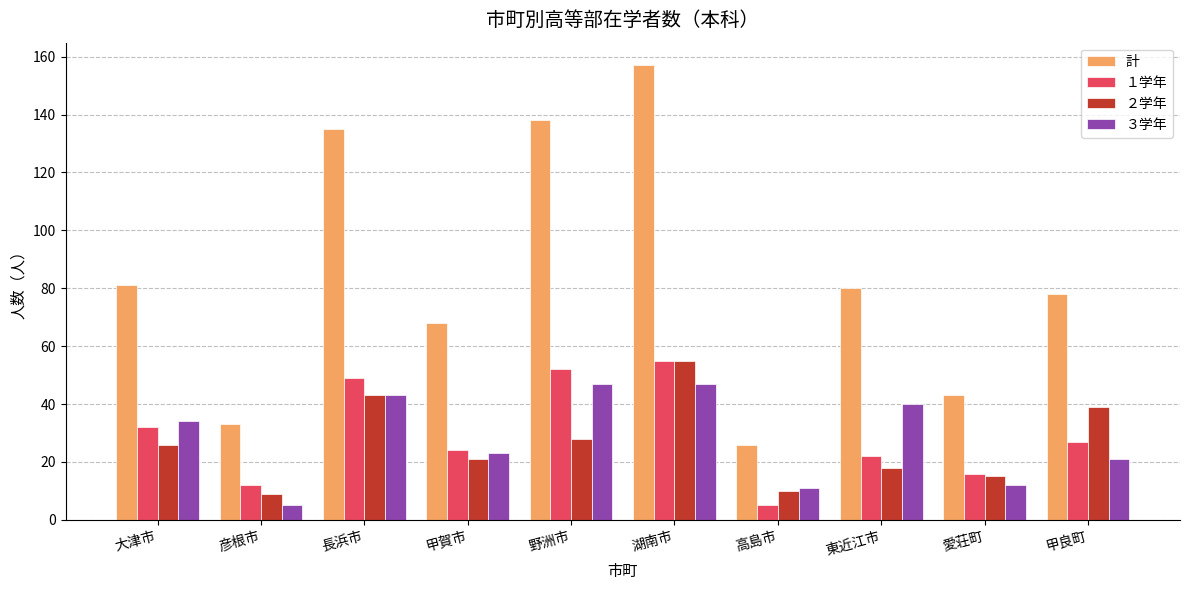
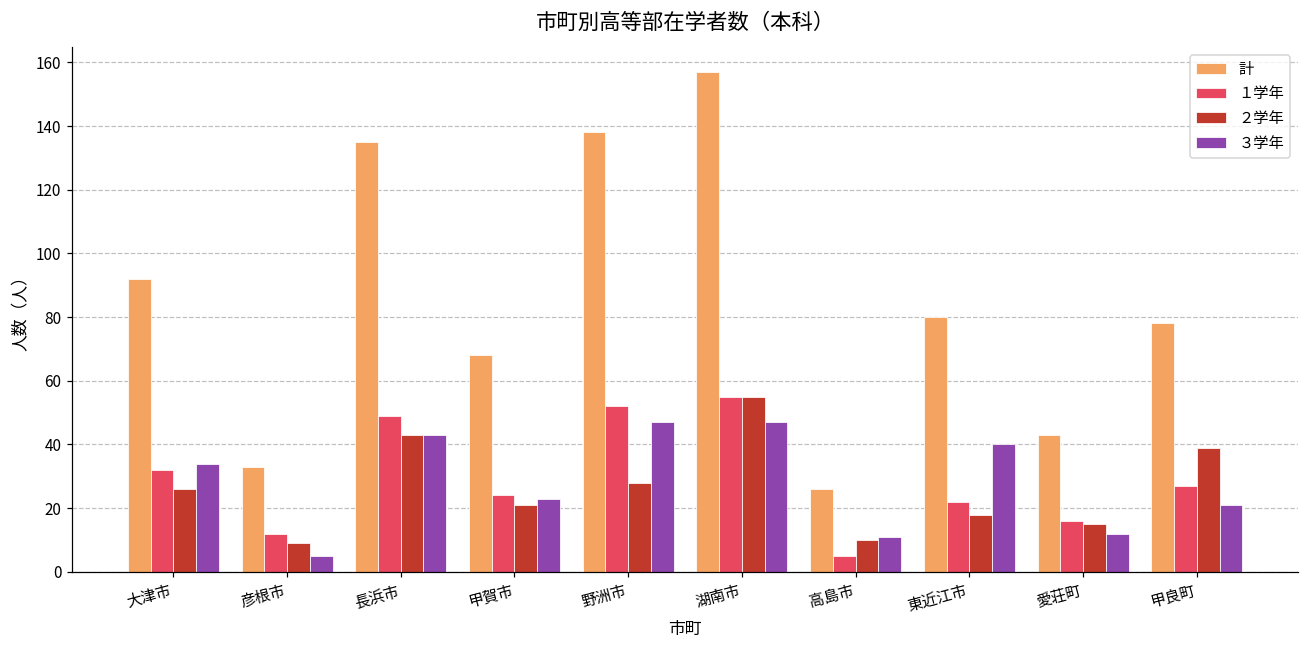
  {
    "計": {
-     "大津市": 81,
+     "大津市": 92,
      "彦根市": 33,
      "長浜市": 135,
      "甲賀市": 68,
      "野洲市": 138,
      "湖南市": 157,
      "高島市": 26,
      "東近江市": 80,
      "愛荘町": 43,
      "甲良町": 78
    },
    "１学年": {
      "大津市": 32,
      "彦根市": 12,
      "長浜市": 49,
      "甲賀市": 24,
      "野洲市": 52,
      "湖南市": 55,
      "高島市": 5,
      "東近江市": 22,
      "愛荘町": 16,
      "甲良町": 27
    },
    "２学年": {
      "大津市": 26,
      "彦根市": 9,
      "長浜市": 43,
      "甲賀市": 21,
      "野洲市": 28,
      "湖南市": 55,
      "高島市": 10,
      "東近江市": 18,
      "愛荘町": 15,
      "甲良町": 39
    },
    "３学年": {
      "大津市": 34,
      "彦根市": 5,
      "長浜市": 43,
      "甲賀市": 23,
      "野洲市": 47,
      "湖南市": 47,
      "高島市": 11,
      "東近江市": 40,
      "愛荘町": 12,
      "甲良町": 21
    }
  }
